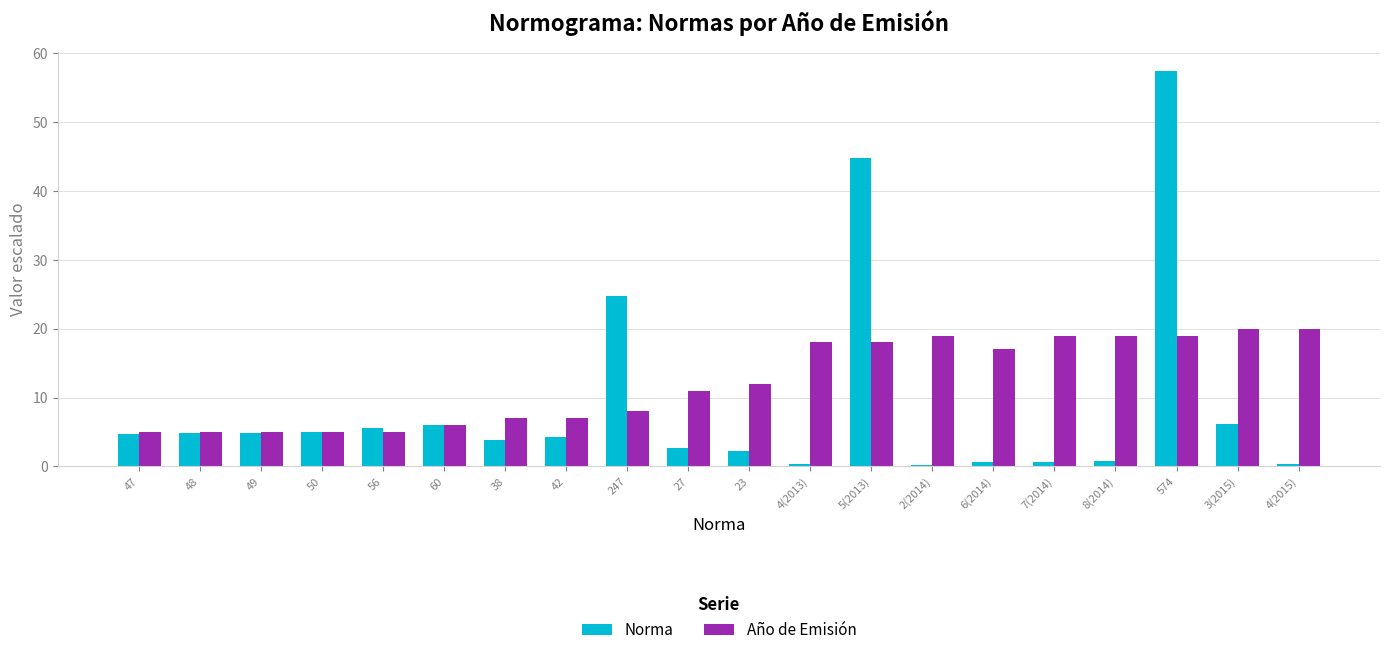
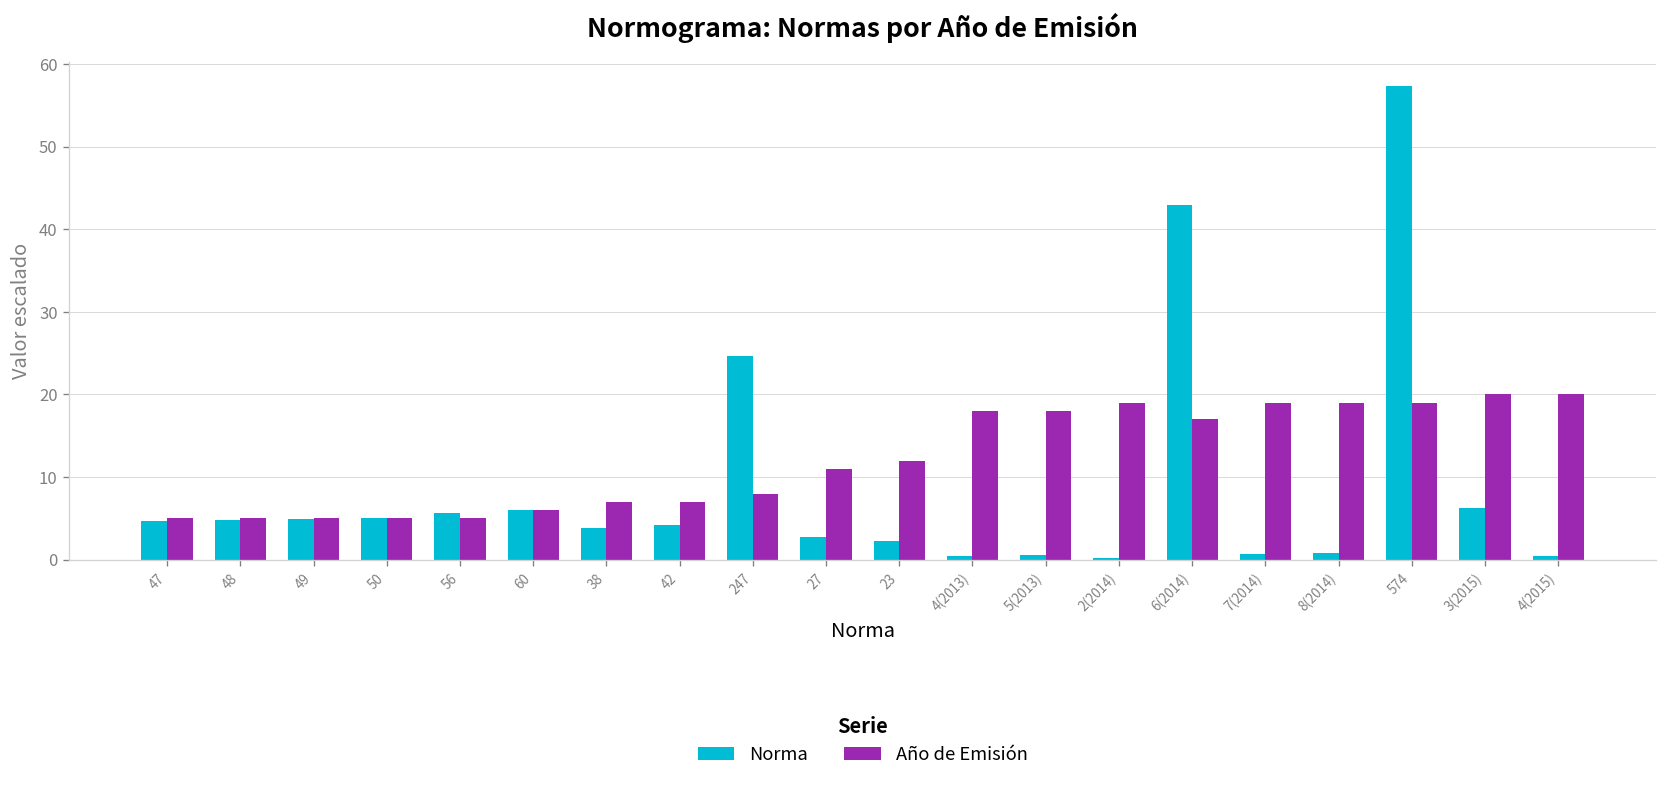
  {
    "Norma": {
      "47": 5,
      "48": 5,
      "49": 5,
      "50": 5,
      "56": 6,
      "60": 6,
      "38": 4,
      "42": 4,
      "247": 25,
      "27": 3,
      "23": 2,
      "4(2013)": 0,
-     "5(2013)": 45,
-     "6(2014)": 1,
+     "5(2013)": 1,
+     "6(2014)": 43,
      "7(2014)": 1,
      "8(2014)": 1,
      "574": 57,
      "3(2015)": 6,
      "4(2015)": 0
    },
    "Año de Emisión": {
      "47": 5,
      "48": 5,
      "49": 5,
      "50": 5,
      "56": 5,
      "60": 6,
      "38": 7,
      "42": 7,
      "247": 8,
      "27": 11,
      "23": 12,
      "4(2013)": 18,
      "5(2013)": 18,
      "2(2014)": 19,
      "6(2014)": 17,
      "7(2014)": 19,
      "8(2014)": 19,
      "574": 19,
      "3(2015)": 20,
      "4(2015)": 20
    }
  }
